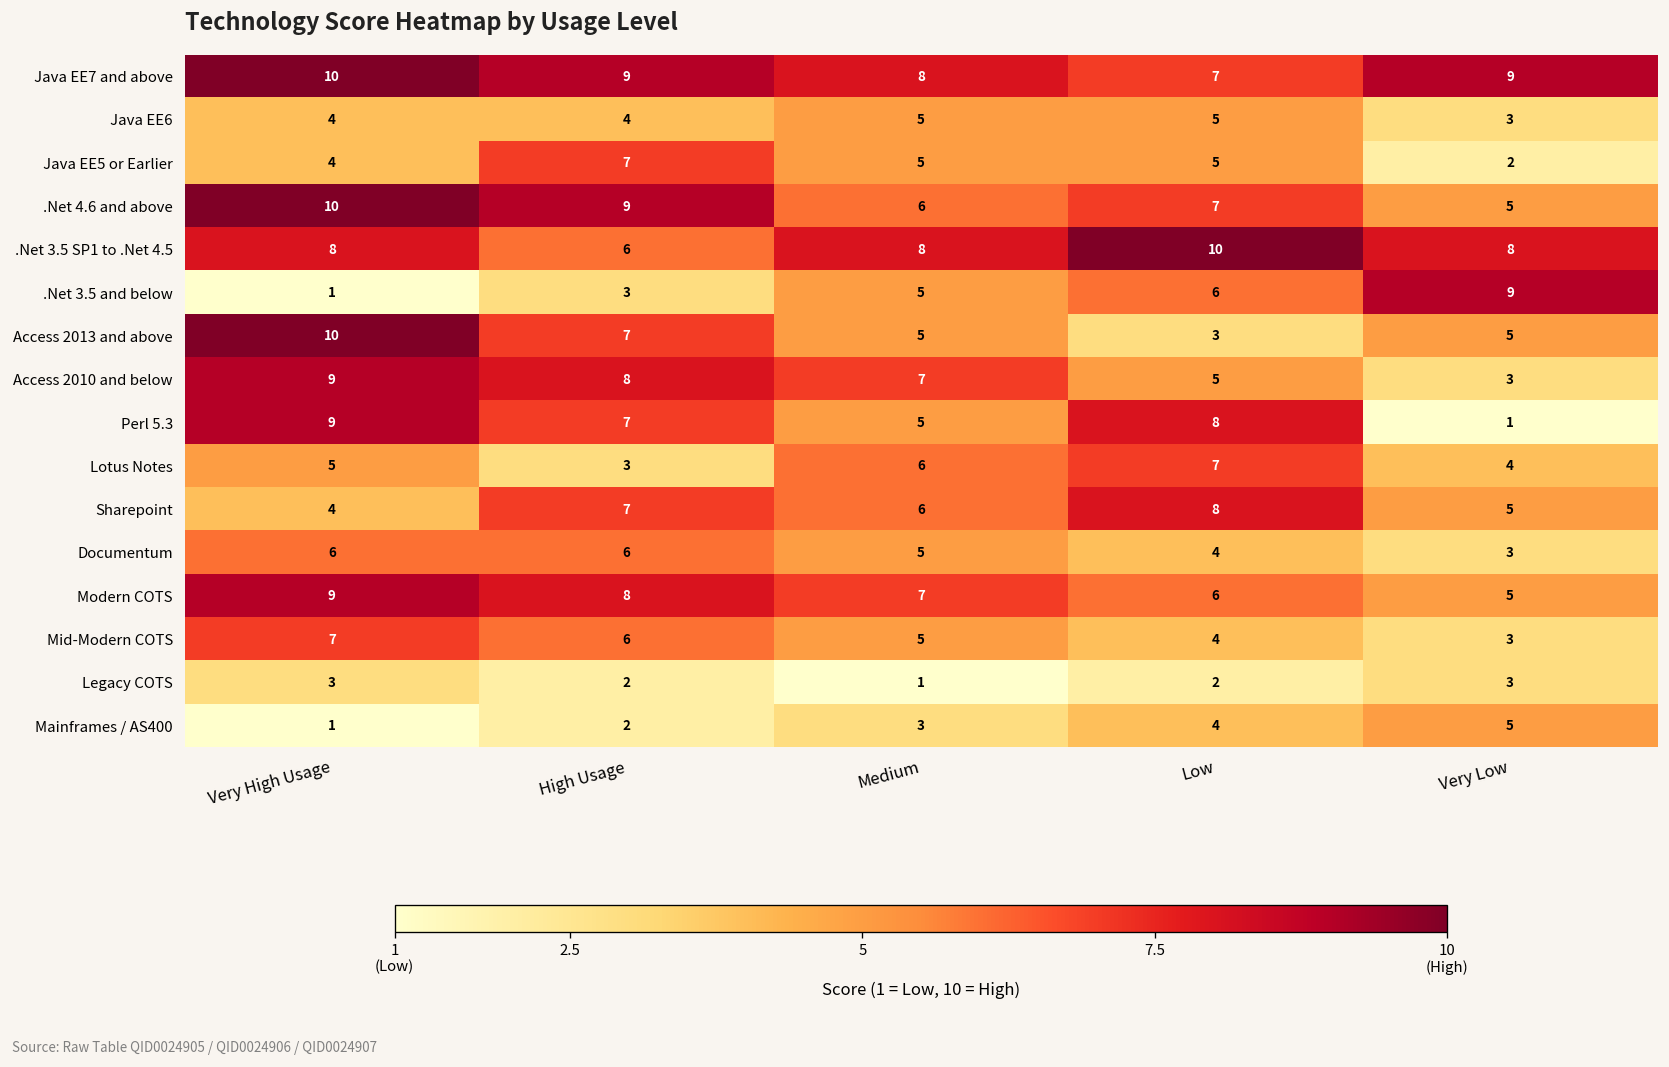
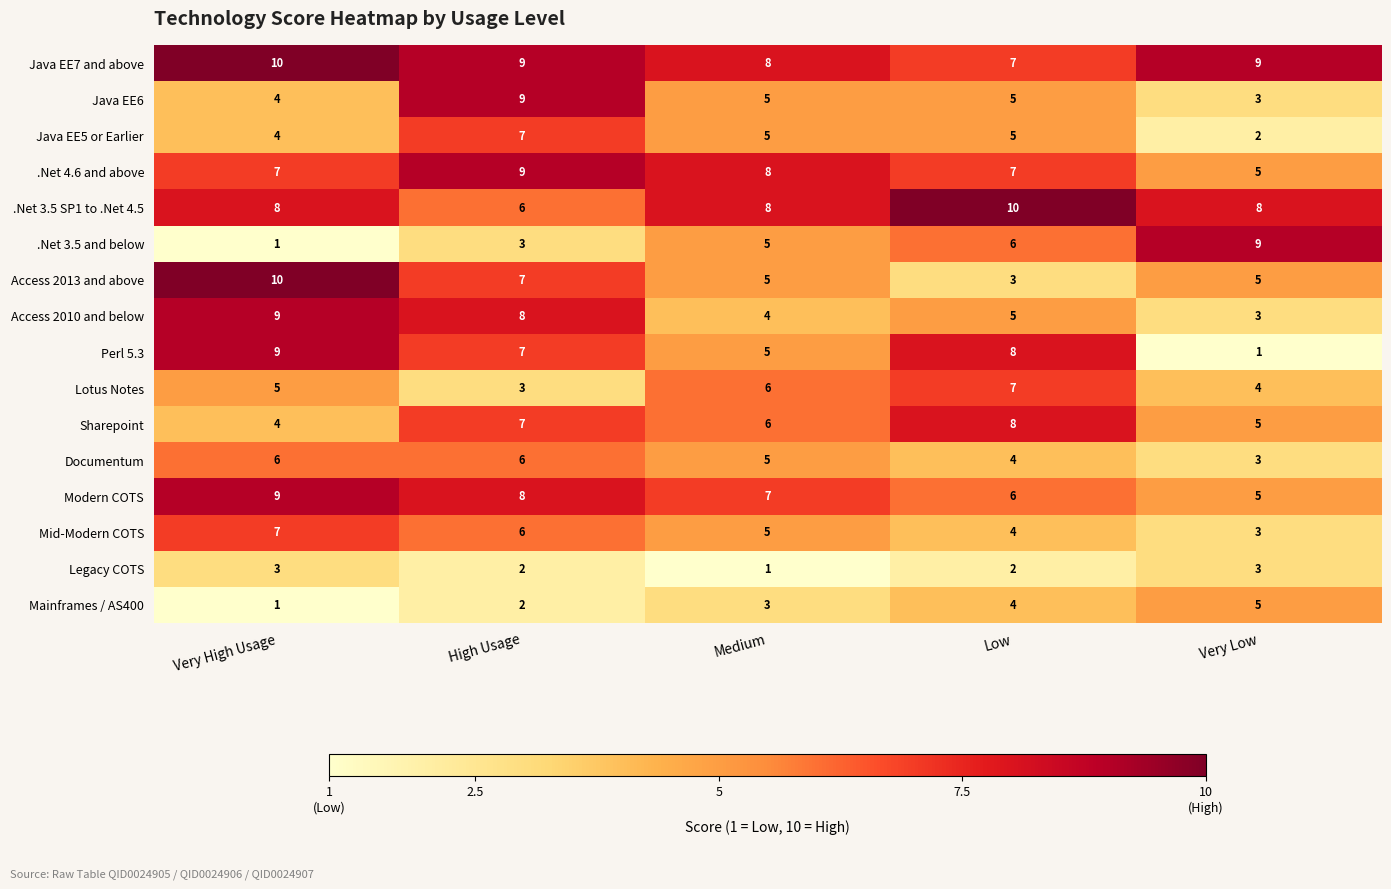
  {
    "Java EE7 and above": {
      "Very High Usage": 10,
      "High Usage": 9,
      "Medium": 8,
      "Low": 7,
      "Very Low": 9
    },
    "Java EE6": {
      "Very High Usage": 4,
-     "High Usage": 4,
+     "High Usage": 9,
      "Medium": 5,
      "Low": 5,
      "Very Low": 3
    },
    "Java EE5 or Earlier": {
      "Very High Usage": 4,
      "High Usage": 7,
      "Medium": 5,
      "Low": 5,
      "Very Low": 2
    },
    ".Net 4.6 and above": {
-     "Very High Usage": 10,
+     "Very High Usage": 7,
      "High Usage": 9,
-     "Medium": 6,
+     "Medium": 8,
      "Low": 7,
      "Very Low": 5
    },
    ".Net 3.5 SP1 to .Net 4.5": {
      "Very High Usage": 8,
      "High Usage": 6,
      "Medium": 8,
      "Low": 10,
      "Very Low": 8
    },
    ".Net 3.5 and below": {
      "Very High Usage": 1,
      "High Usage": 3,
      "Medium": 5,
      "Low": 6,
      "Very Low": 9
    },
    "Access 2013 and above": {
      "Very High Usage": 10,
      "High Usage": 7,
      "Medium": 5,
      "Low": 3,
      "Very Low": 5
    },
    "Access 2010 and below": {
      "Very High Usage": 9,
      "High Usage": 8,
-     "Medium": 7,
+     "Medium": 4,
      "Low": 5,
      "Very Low": 3
    },
    "Perl 5.3": {
      "Very High Usage": 9,
      "High Usage": 7,
      "Medium": 5,
      "Low": 8,
      "Very Low": 1
    },
    "Lotus Notes": {
      "Very High Usage": 5,
      "High Usage": 3,
      "Medium": 6,
      "Low": 7,
      "Very Low": 4
    },
    "Sharepoint": {
      "Very High Usage": 4,
      "High Usage": 7,
      "Medium": 6,
      "Low": 8,
      "Very Low": 5
    },
    "Documentum": {
      "Very High Usage": 6,
      "High Usage": 6,
      "Medium": 5,
      "Low": 4,
      "Very Low": 3
    },
    "Modern COTS": {
      "Very High Usage": 9,
      "High Usage": 8,
      "Medium": 7,
      "Low": 6,
      "Very Low": 5
    },
    "Mid-Modern COTS": {
      "Very High Usage": 7,
      "High Usage": 6,
      "Medium": 5,
      "Low": 4,
      "Very Low": 3
    },
    "Legacy COTS": {
      "Very High Usage": 3,
      "High Usage": 2,
      "Medium": 1,
      "Low": 2,
      "Very Low": 3
    },
    "Mainframes / AS400": {
      "Very High Usage": 1,
      "High Usage": 2,
      "Medium": 3,
      "Low": 4,
      "Very Low": 5
    }
  }
